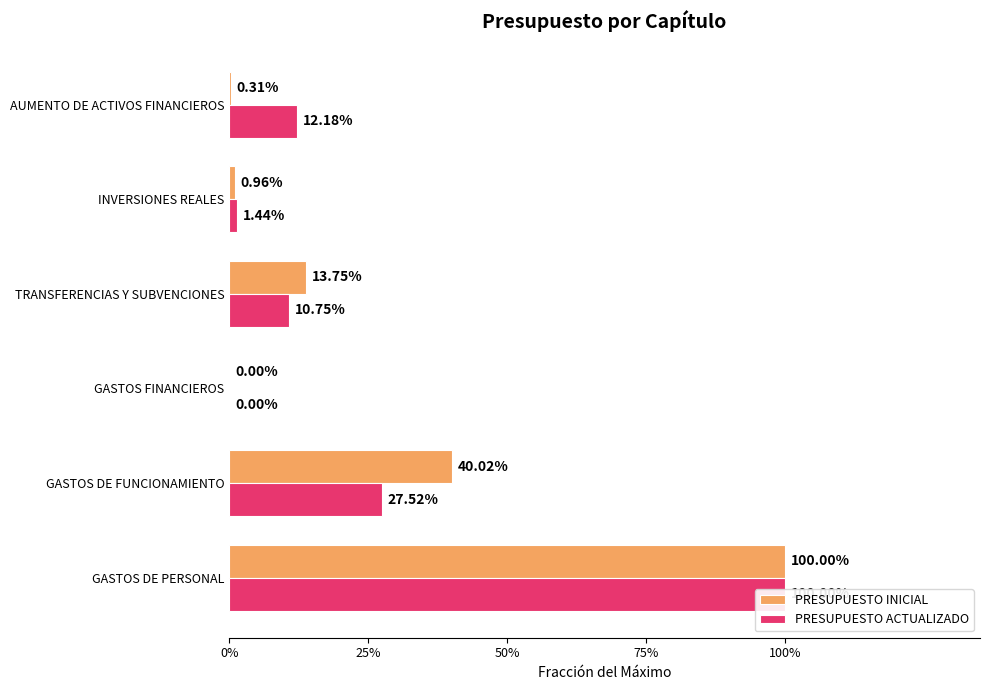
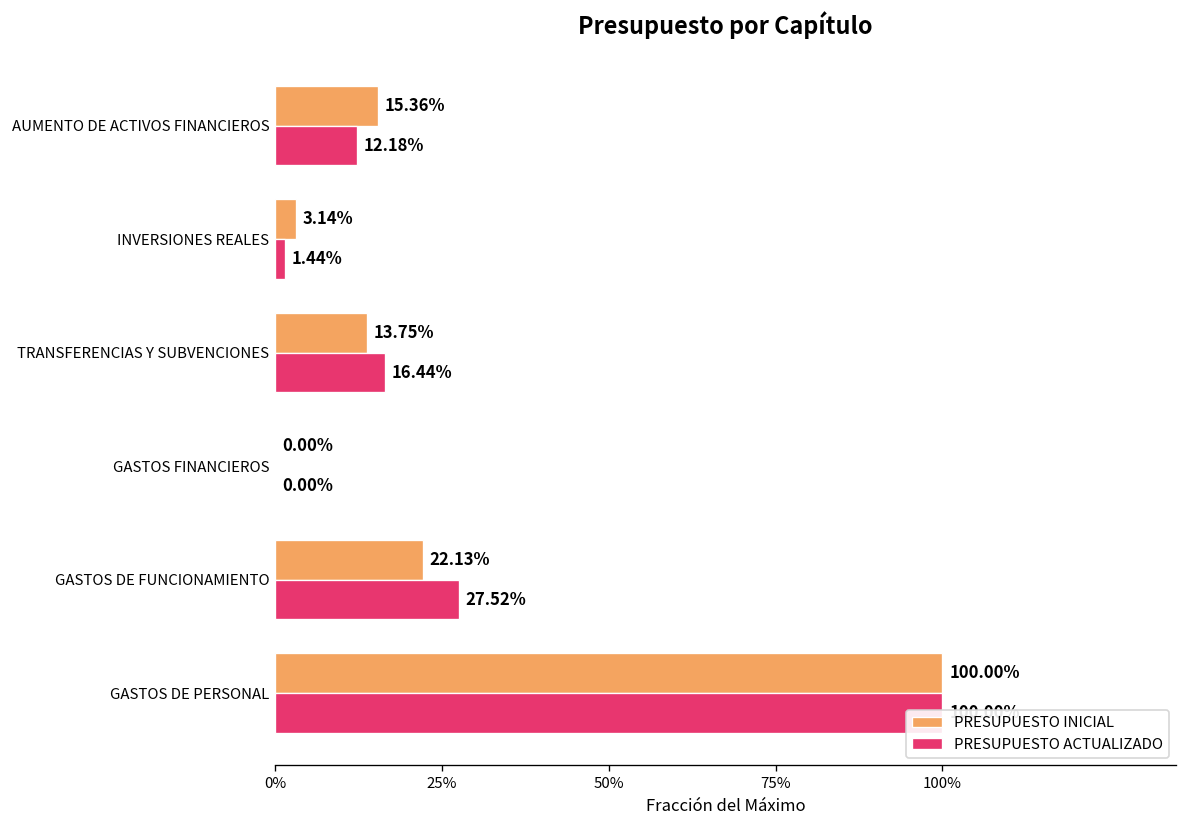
  {
    "PRESUPUESTO INICIAL": {
-     "AUMENTO DE ACTIVOS FINANCIEROS": "0.31%",
-     "INVERSIONES REALES": "0.96%",
+     "AUMENTO DE ACTIVOS FINANCIEROS": "15.36%",
+     "INVERSIONES REALES": "3.14%",
      "TRANSFERENCIAS Y SUBVENCIONES": "13.75%",
      "GASTOS FINANCIEROS": "0.00%",
-     "GASTOS DE FUNCIONAMIENTO": "40.02%",
+     "GASTOS DE FUNCIONAMIENTO": "22.13%",
      "GASTOS DE PERSONAL": "100.00%"
    },
    "PRESUPUESTO ACTUALIZADO": {
      "AUMENTO DE ACTIVOS FINANCIEROS": "12.18%",
      "INVERSIONES REALES": "1.44%",
-     "TRANSFERENCIAS Y SUBVENCIONES": "10.75%",
+     "TRANSFERENCIAS Y SUBVENCIONES": "16.44%",
      "GASTOS FINANCIEROS": "0.00%",
      "GASTOS DE FUNCIONAMIENTO": "27.52%"
    }
  }
